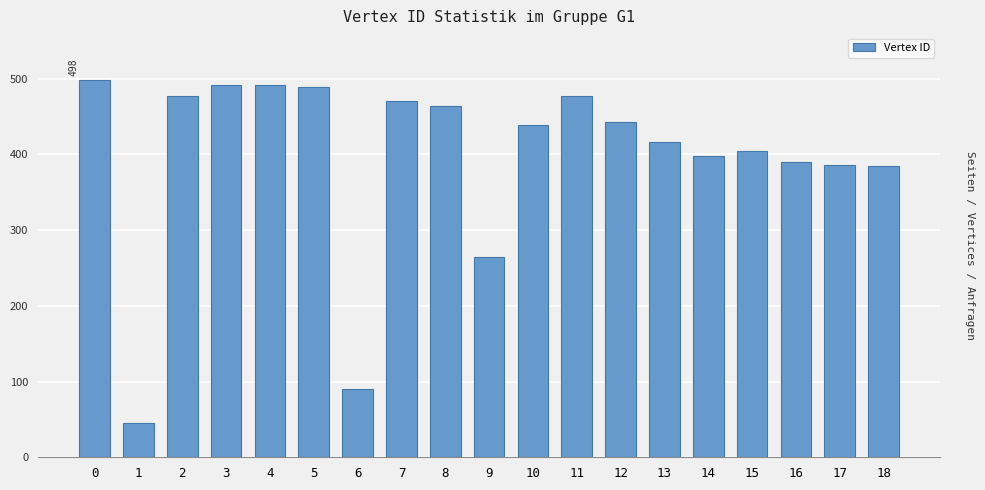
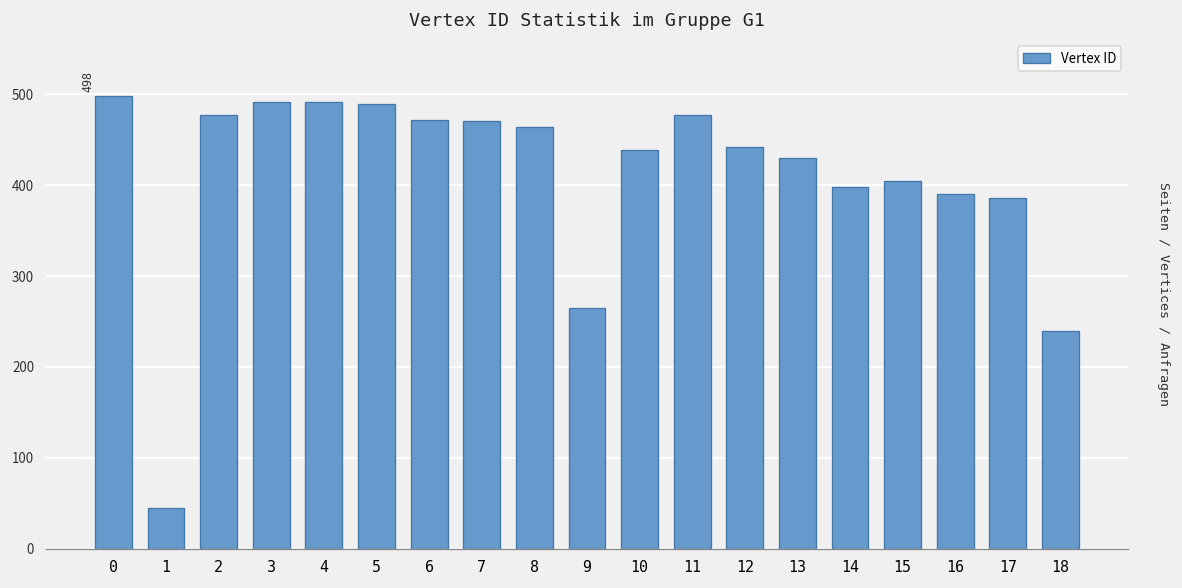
  {
    "1": 50,
    "2": 480,
    "3": 490,
    "4": 490,
    "5": 490,
-   "6": 90,
+   "6": 470,
    "7": 470,
    "8": 460,
    "9": 270,
    "10": 440,
    "11": 480,
    "12": 440,
-   "13": 420,
+   "13": 430,
    "14": 400,
    "15": 410,
    "16": 390,
    "17": 390,
-   "18": 390
+   "18": 240
  }
